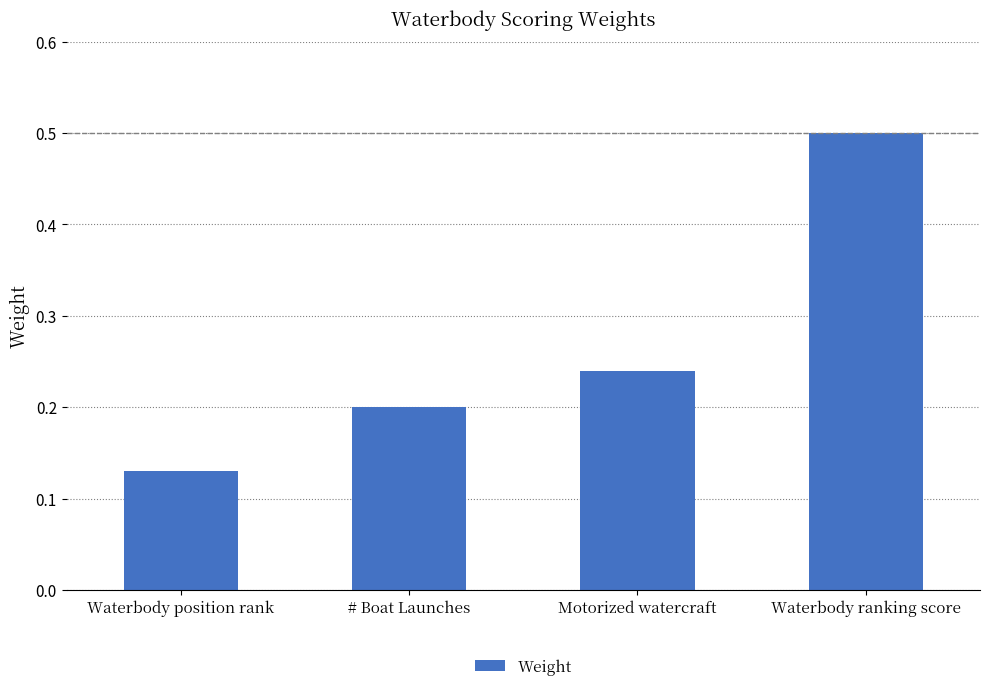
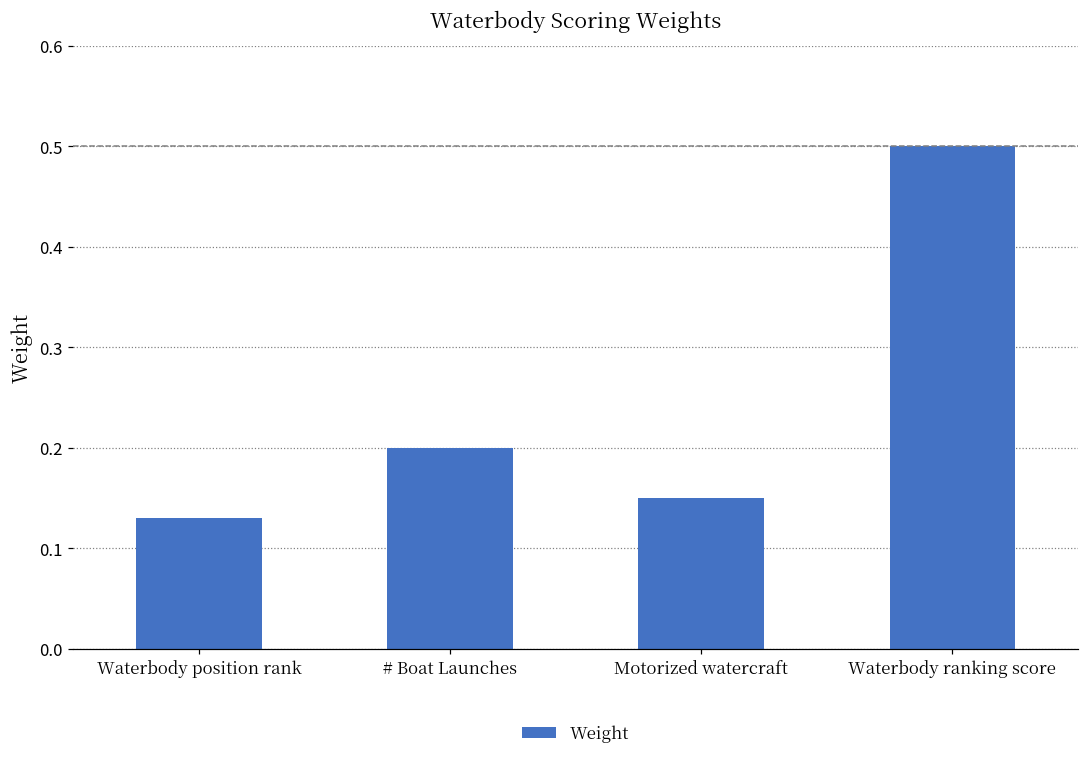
  {
    "Waterbody position rank": 0.13,
    "# Boat Launches": 0.20,
-   "Motorized watercraft": 0.24,
+   "Motorized watercraft": 0.15,
    "Waterbody ranking score": 0.50
  }
